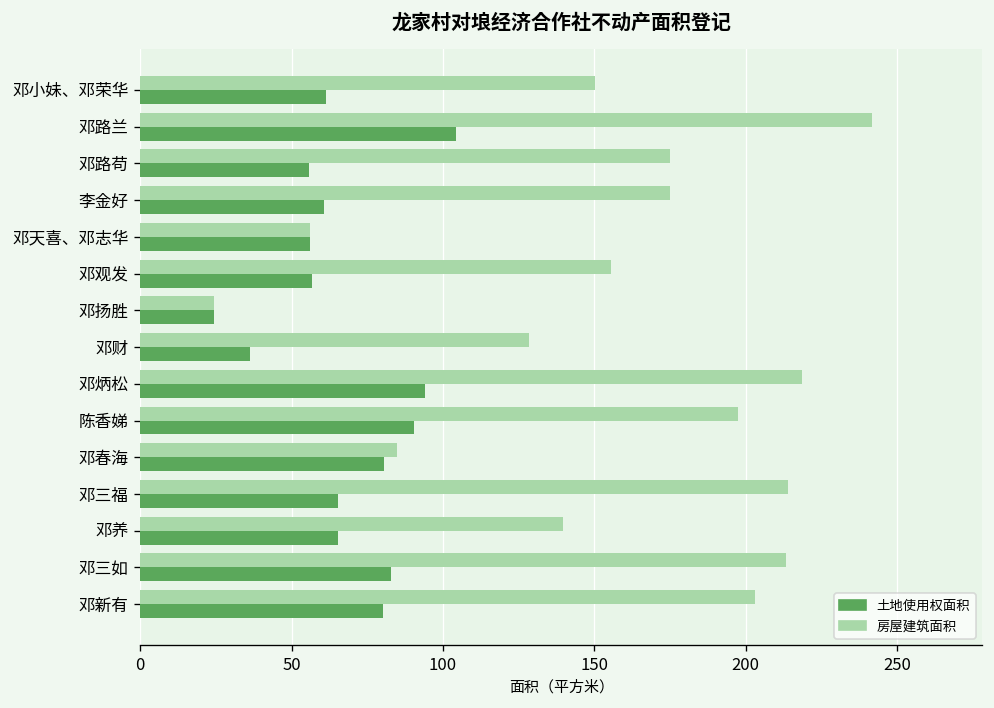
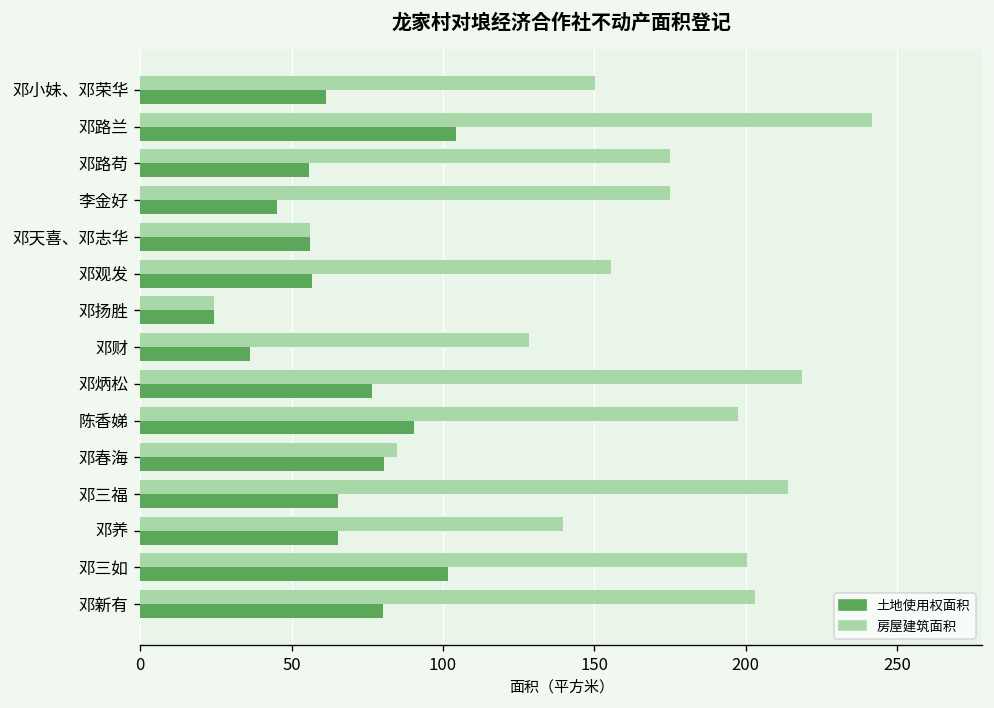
  {
    "土地使用权面积": {
      "邓小妹、邓荣华": 61,
      "邓路兰": 104,
      "邓路苟": 56,
-     "李金好": 61,
+     "李金好": 45,
      "邓天喜、邓志华": 56,
      "邓观发": 57,
      "邓扬胜": 24,
      "邓财": 36,
-     "邓炳松": 94,
+     "邓炳松": 76,
      "陈香娣": 90,
      "邓春海": 81,
      "邓三福": 65,
      "邓养": 65,
-     "邓三如": 83,
+     "邓三如": 102,
      "邓新有": 80
    },
    "房屋建筑面积": {
      "邓小妹、邓荣华": 150,
      "邓路兰": 242,
      "邓路苟": 175,
      "李金好": 175,
      "邓天喜、邓志华": 56,
      "邓观发": 155,
      "邓扬胜": 24,
      "邓财": 128,
      "邓炳松": 219,
      "陈香娣": 197,
      "邓春海": 85,
      "邓三福": 214,
      "邓养": 140,
-     "邓三如": 213,
+     "邓三如": 200,
      "邓新有": 203
    }
  }
